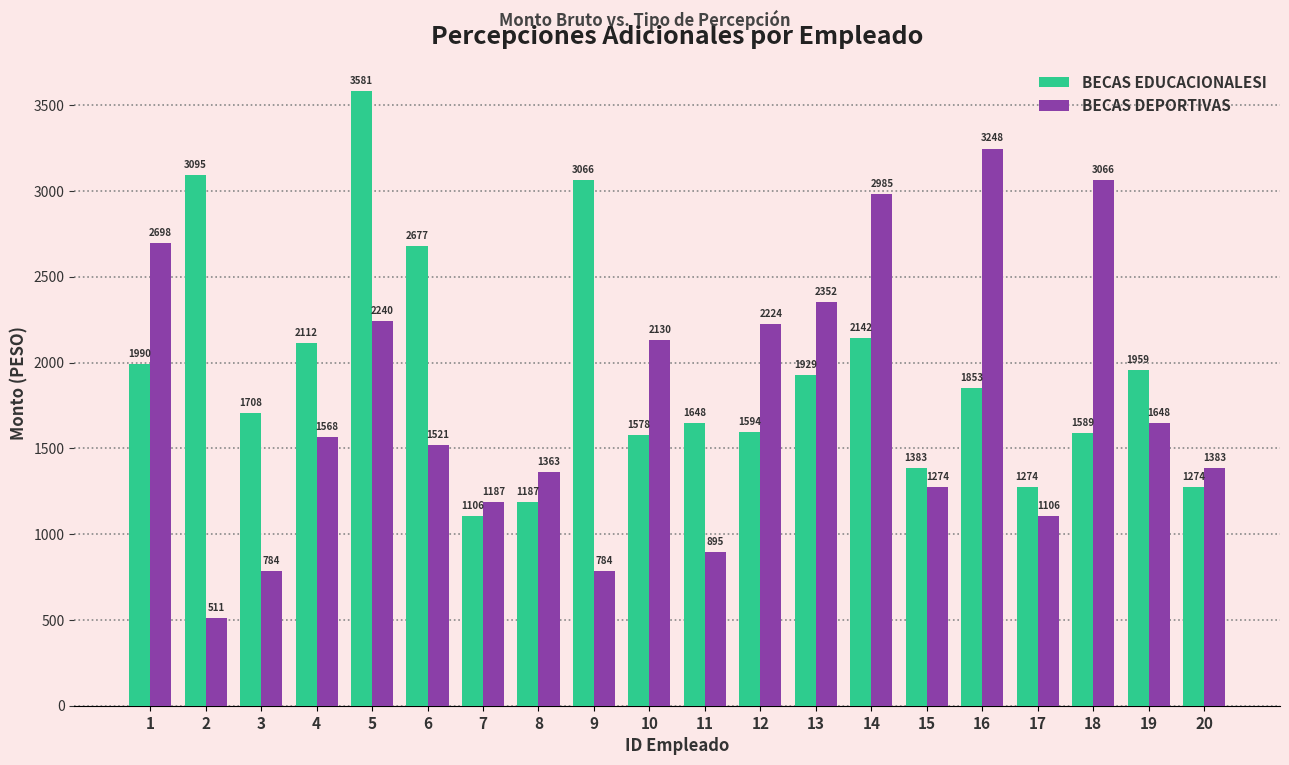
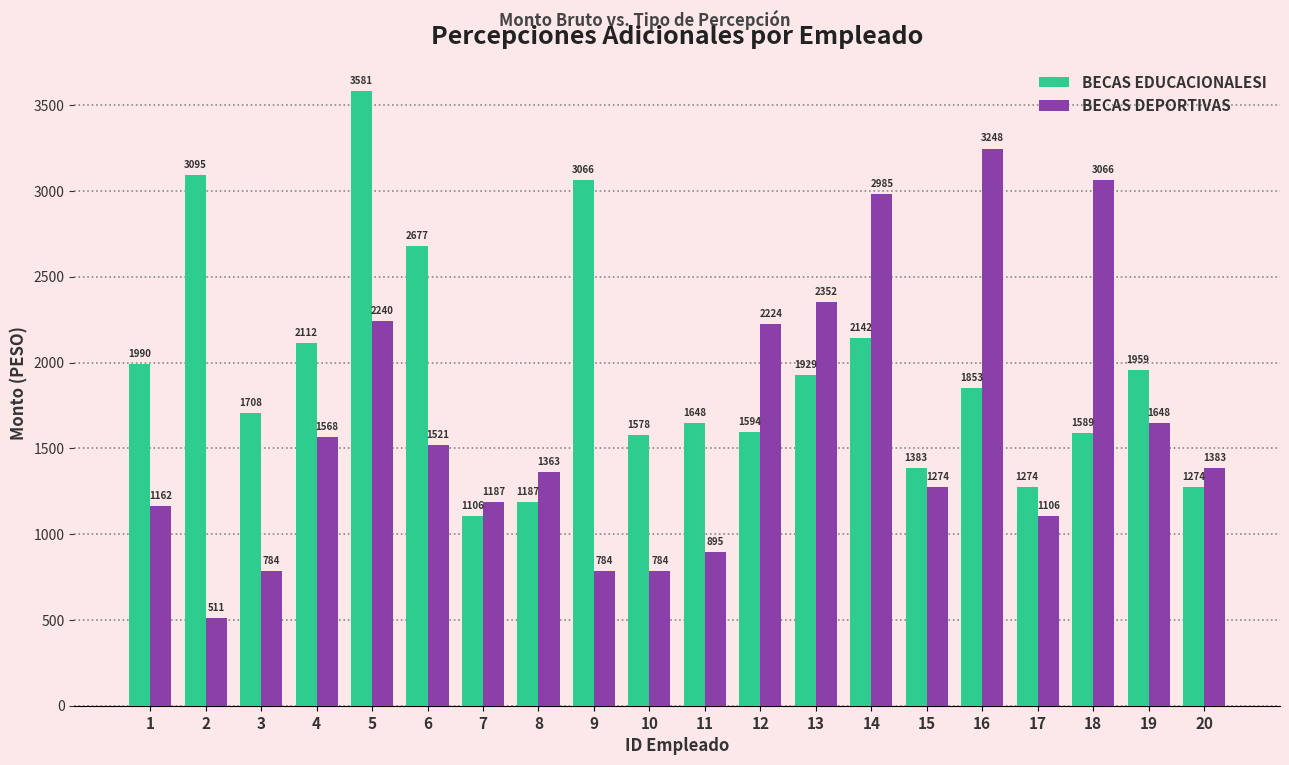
  {
    "BECAS EDUCACIONALESI": {
      "1": 1990,
      "2": 3095,
      "3": 1708,
      "4": 2112,
      "5": 3581,
      "6": 2677,
      "7": 1106,
      "8": 1187,
      "9": 3066,
      "10": 1578,
      "11": 1648,
      "12": 1594,
      "13": 1929,
      "14": 2142,
      "15": 1383,
      "16": 1853,
      "17": 1274,
      "18": 1589,
      "19": 1959,
      "20": 1274
    },
    "BECAS DEPORTIVAS": {
-     "1": 2698,
+     "1": 1162,
      "2": 511,
      "3": 784,
      "4": 1568,
      "5": 2240,
      "6": 1521,
      "7": 1187,
      "8": 1363,
      "9": 784,
-     "10": 2130,
+     "10": 784,
      "11": 895,
      "12": 2224,
      "13": 2352,
      "14": 2985,
      "15": 1274,
      "16": 3248,
      "17": 1106,
      "18": 3066,
      "19": 1648,
      "20": 1383
    }
  }
